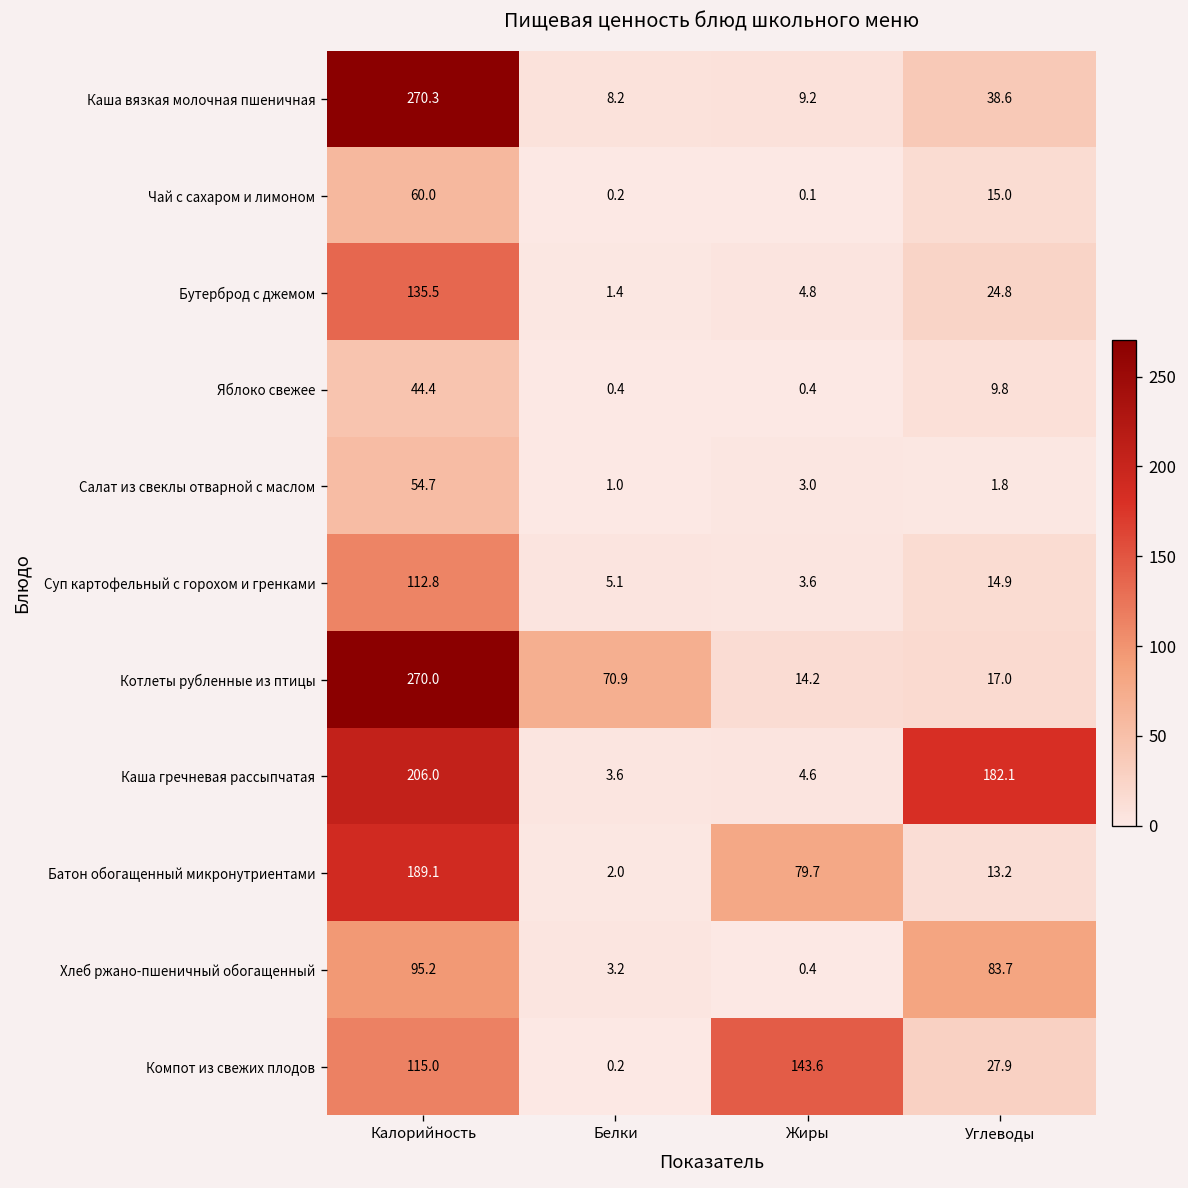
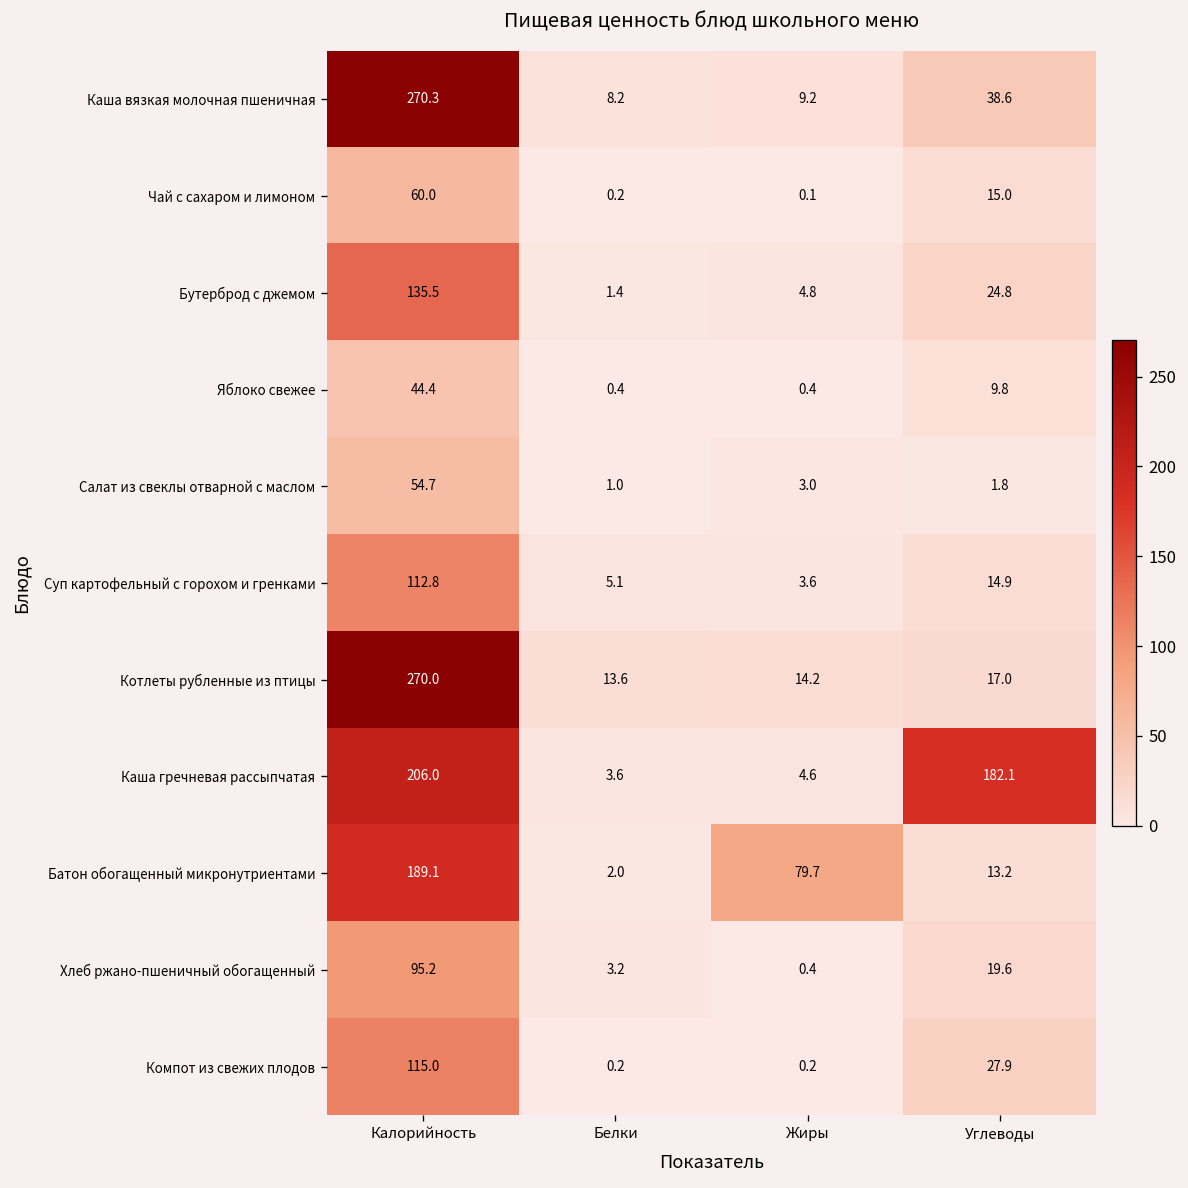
  {
    "Каша вязкая молочная пшеничная": {
      "Калорийность": 270.3,
      "Белки": 8.2,
      "Жиры": 9.2,
      "Углеводы": 38.6
    },
    "Чай с сахаром и лимоном": {
      "Калорийность": 60.0,
      "Белки": 0.2,
      "Жиры": 0.1,
      "Углеводы": 15.0
    },
    "Бутерброд с джемом": {
      "Калорийность": 135.5,
      "Белки": 1.4,
      "Жиры": 4.8,
      "Углеводы": 24.8
    },
    "Яблоко свежее": {
      "Калорийность": 44.4,
      "Белки": 0.4,
      "Жиры": 0.4,
      "Углеводы": 9.8
    },
    "Салат из свеклы отварной с маслом": {
      "Калорийность": 54.7,
      "Белки": 1.0,
      "Жиры": 3.0,
      "Углеводы": 1.8
    },
    "Суп картофельный с горохом и гренками": {
      "Калорийность": 112.8,
      "Белки": 5.1,
      "Жиры": 3.6,
      "Углеводы": 14.9
    },
    "Котлеты рубленные из птицы": {
      "Калорийность": 270.0,
-     "Белки": 70.9,
+     "Белки": 13.6,
      "Жиры": 14.2,
      "Углеводы": 17.0
    },
    "Каша гречневая рассыпчатая": {
      "Калорийность": 206.0,
      "Белки": 3.6,
      "Жиры": 4.6,
      "Углеводы": 182.1
    },
    "Батон обогащенный микронутриентами": {
      "Калорийность": 189.1,
      "Белки": 2.0,
      "Жиры": 79.7,
      "Углеводы": 13.2
    },
    "Хлеб ржано-пшеничный обогащенный": {
      "Калорийность": 95.2,
      "Белки": 3.2,
      "Жиры": 0.4,
-     "Углеводы": 83.7
+     "Углеводы": 19.6
    },
    "Компот из свежих плодов": {
      "Калорийность": 115.0,
      "Белки": 0.2,
-     "Жиры": 143.6,
+     "Жиры": 0.2,
      "Углеводы": 27.9
    }
  }
